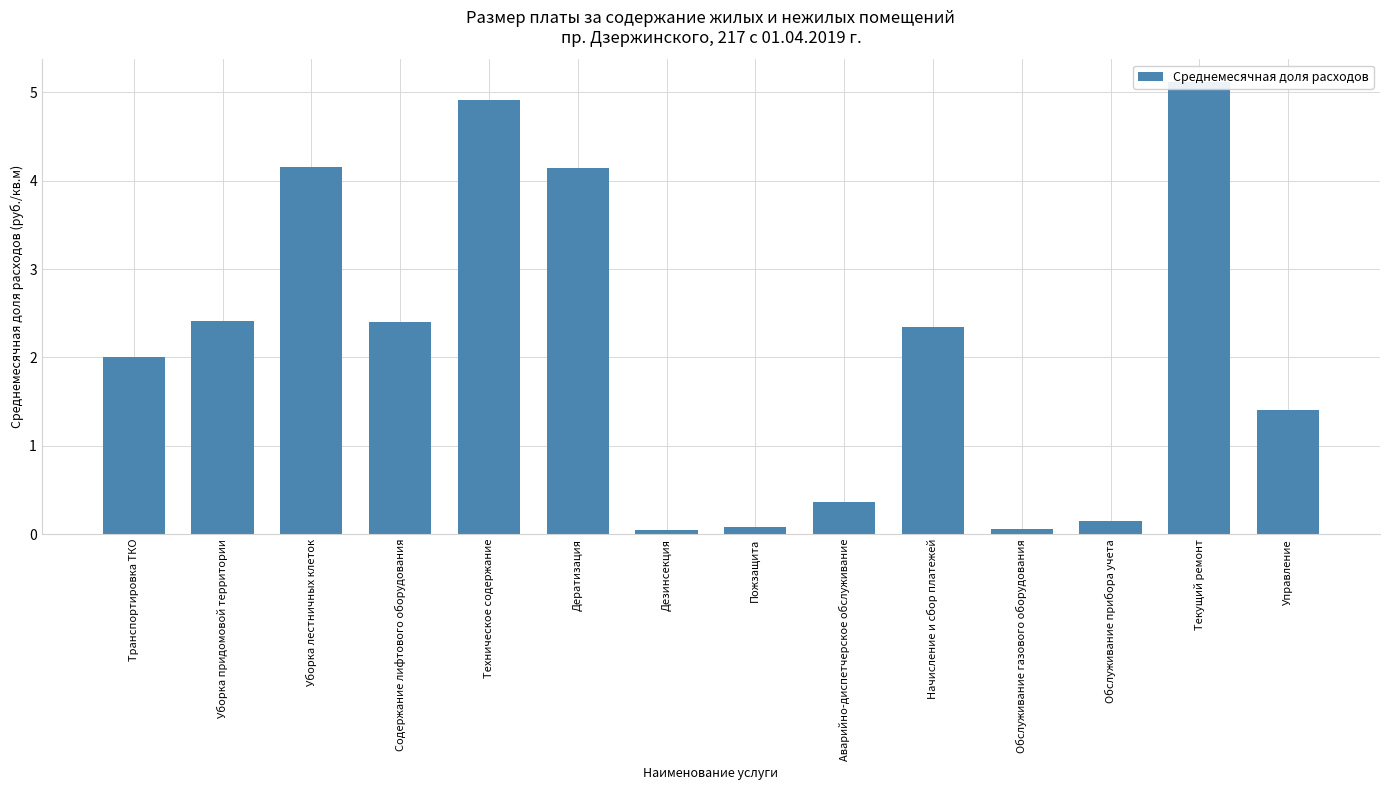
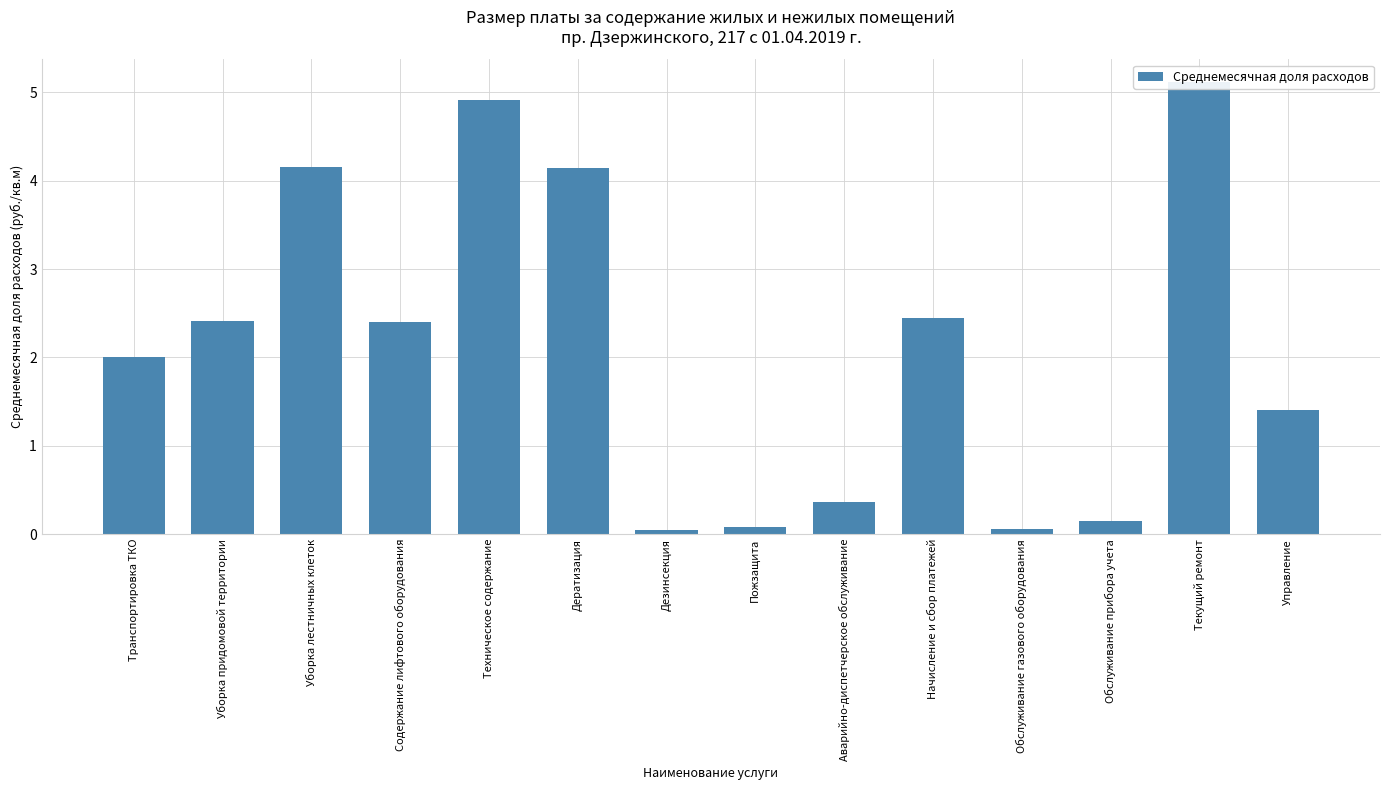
  {
    "Транспортировка ТКО": 2.0,
    "Уборка придомовой территории": 2.4,
    "Уборка лестничных клеток": 4.2,
    "Содержание лифтового оборудования": 2.4,
    "Техническое содержание": 4.9,
    "Дератизация": 4.1,
    "Дезинсекция": 0.1,
    "Пожзащита": 0.1,
    "Аварийно-диспетчерское обслуживание": 0.4,
-   "Начисление и сбор платежей": 2.4,
+   "Начисление и сбор платежей": 2.5,
    "Обслуживание газового оборудования": 0.1,
    "Обслуживание прибора учета": 0.2,
    "Управление": 1.4
  }
